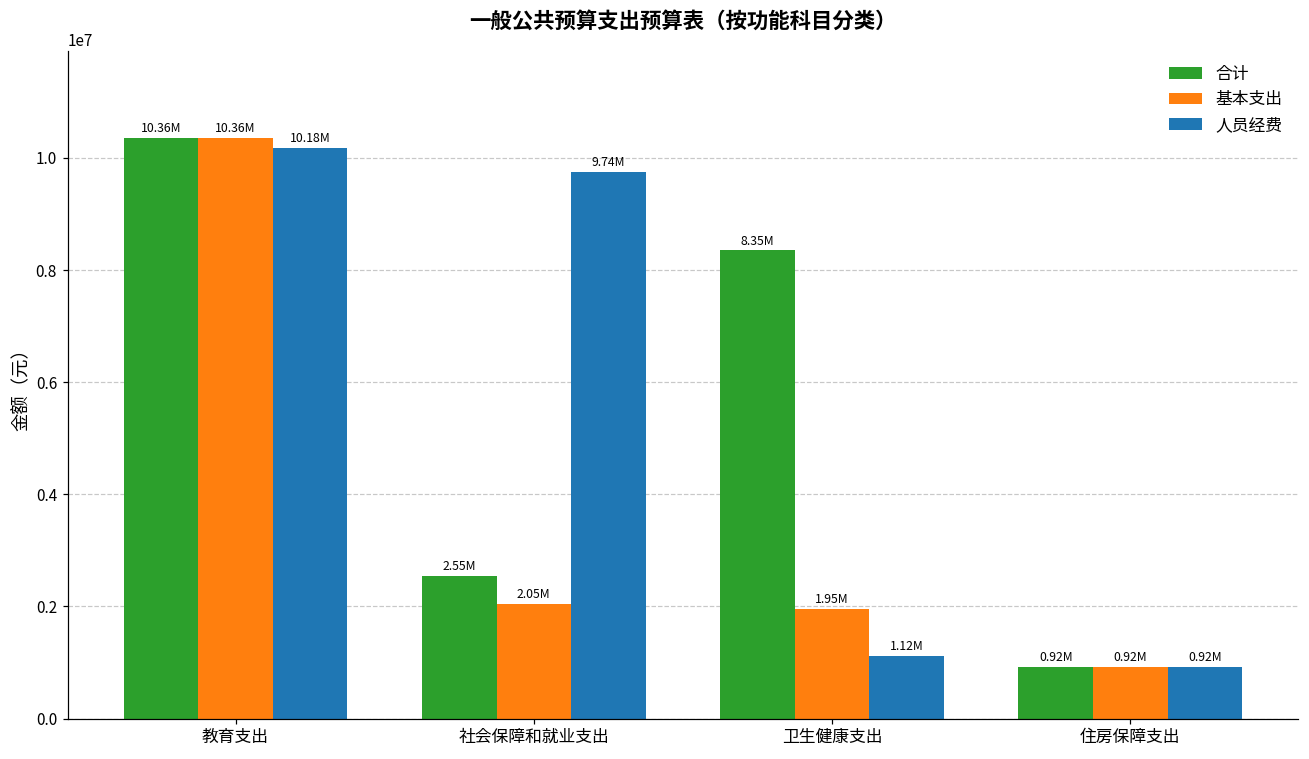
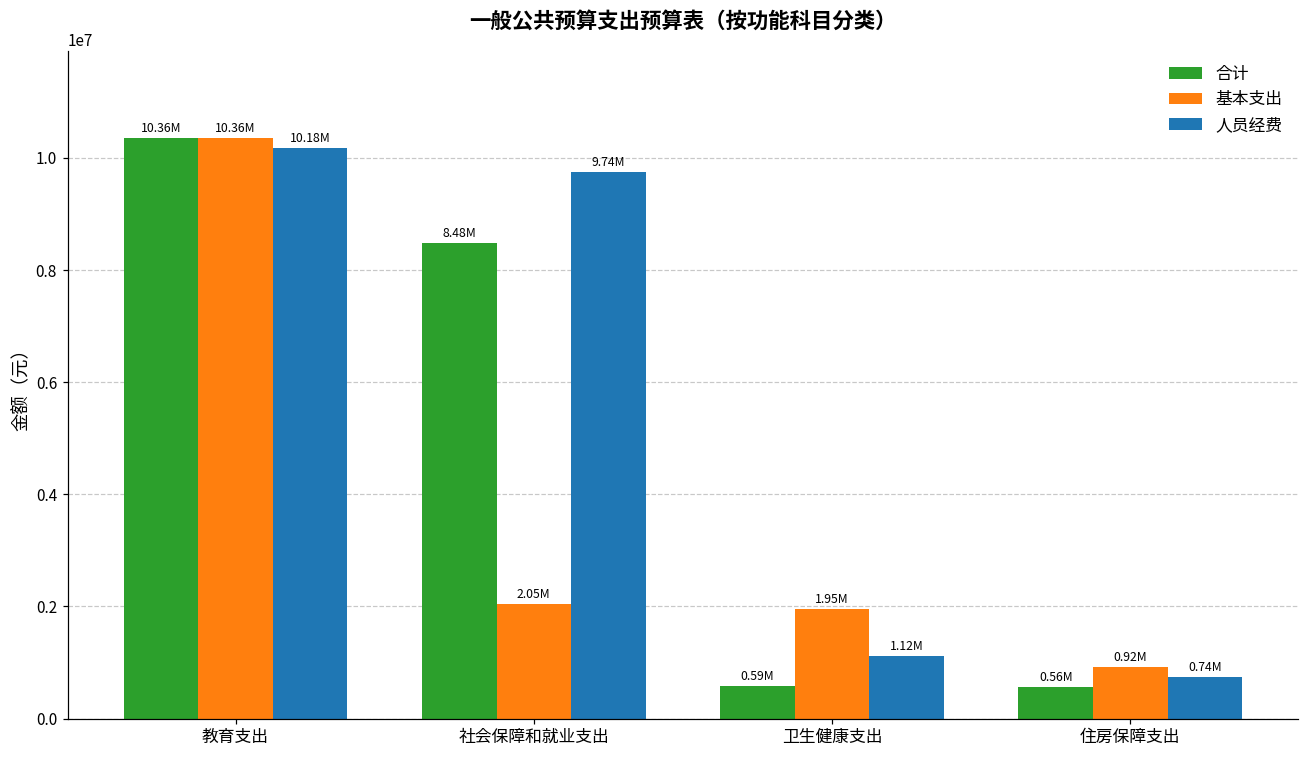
  {
    "合计": {
      "教育支出": "10.36M",
-     "社会保障和就业支出": "2.55M",
-     "卫生健康支出": "8.35M",
-     "住房保障支出": "0.92M"
+     "社会保障和就业支出": "8.48M",
+     "卫生健康支出": "0.59M",
+     "住房保障支出": "0.56M"
    },
    "基本支出": {
      "教育支出": "10.36M",
      "社会保障和就业支出": "2.05M",
      "卫生健康支出": "1.95M",
      "住房保障支出": "0.92M"
    },
    "人员经费": {
      "教育支出": "10.18M",
      "社会保障和就业支出": "9.74M",
      "卫生健康支出": "1.12M",
-     "住房保障支出": "0.92M"
+     "住房保障支出": "0.74M"
    }
  }
